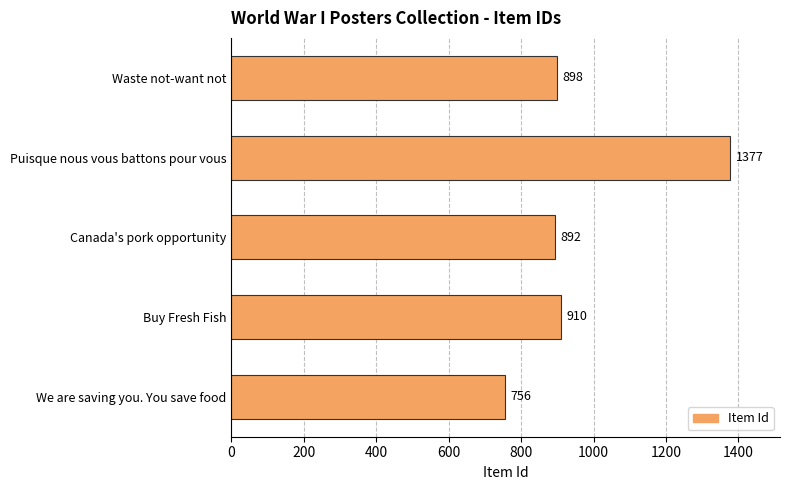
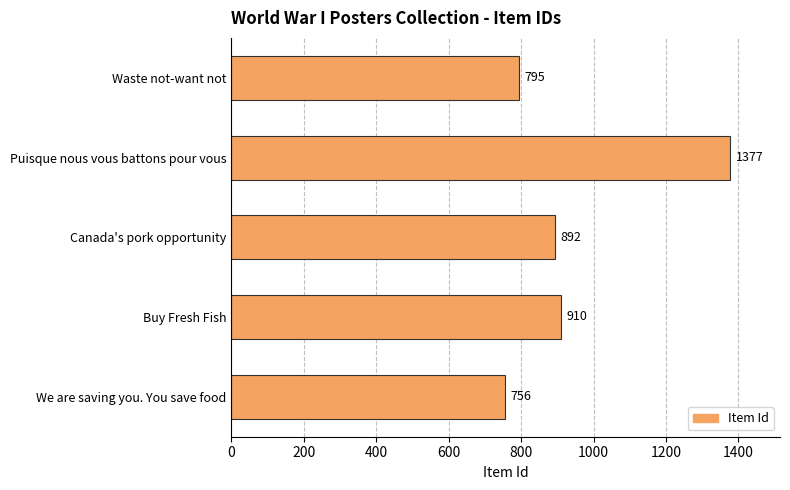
  {
-   "Waste not-want not": 898,
+   "Waste not-want not": 795,
    "Puisque nous vous battons pour vous": 1377,
    "Canada's pork opportunity": 892,
    "Buy Fresh Fish": 910,
    "We are saving you. You save food": 756
  }
